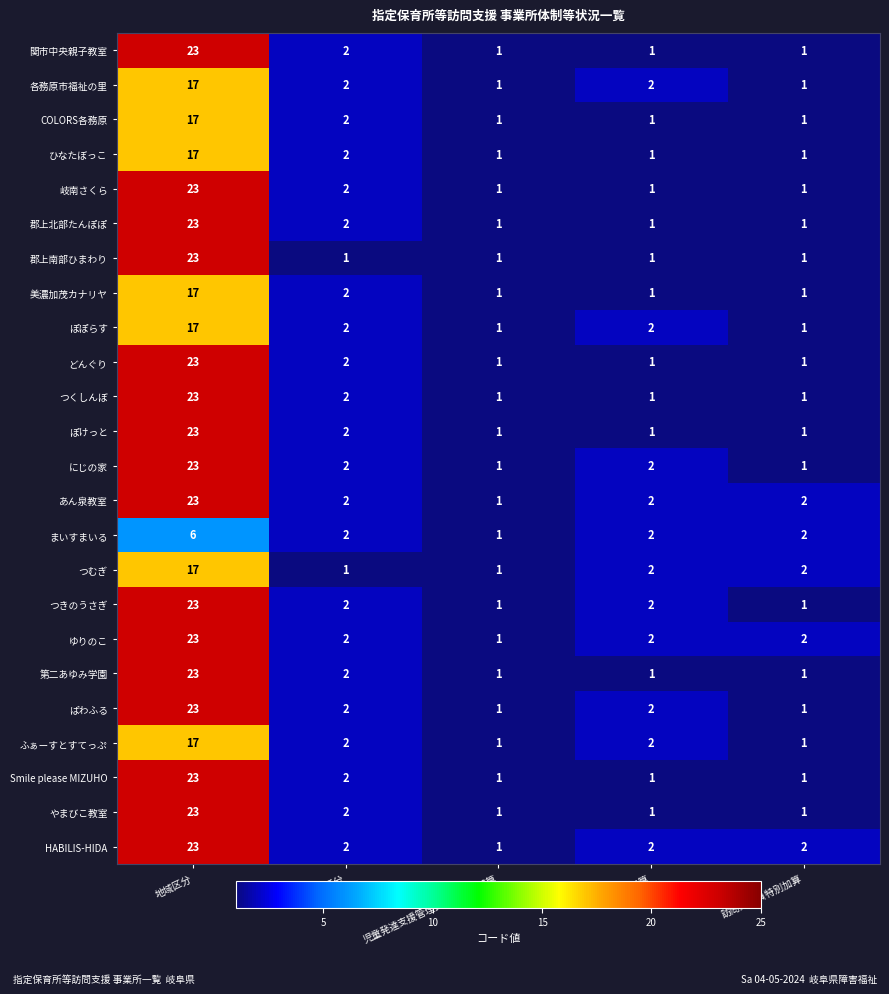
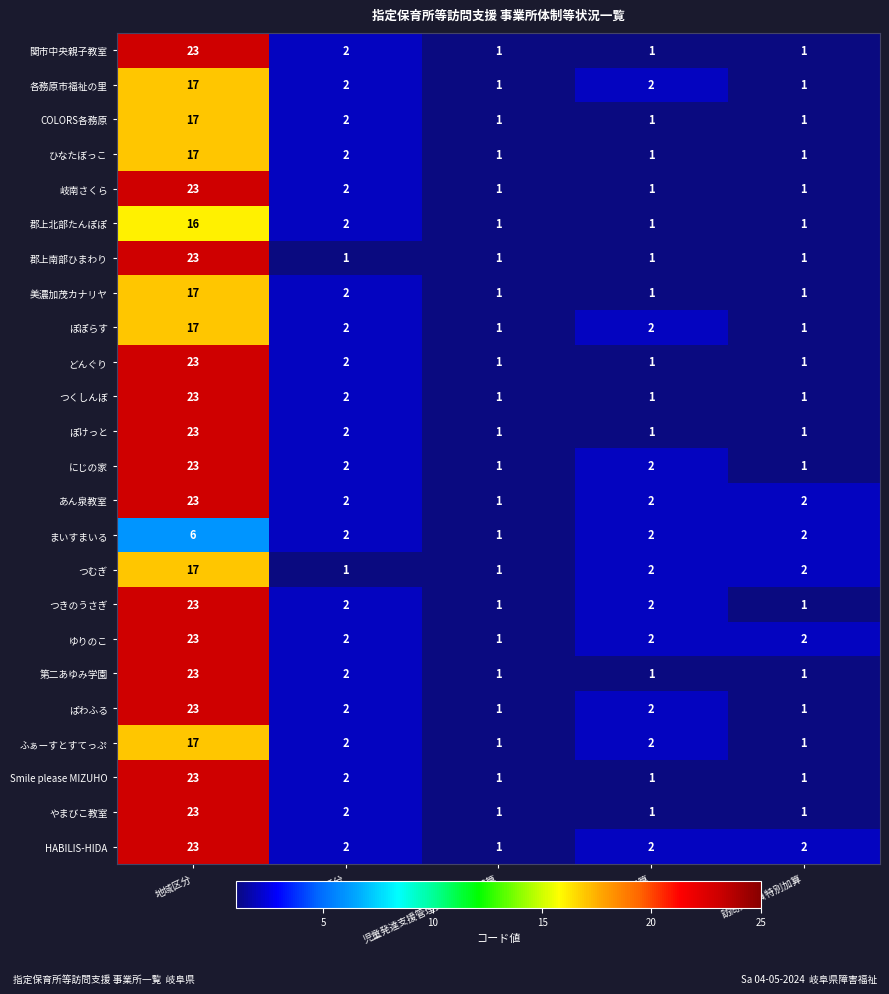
  {
    "関市中央親子教室": {
      "地域区分": 23
    },
    "各務原市福祉の里": {
      "地域区分": 17
    },
    "COLORS各務原": {
      "地域区分": 17
    },
    "ひなたぼっこ": {
      "地域区分": 17
    },
    "岐南さくら": {
      "地域区分": 23
    },
    "郡上北部たんぽぽ": {
-     "地域区分": 23
+     "地域区分": 16
    },
    "郡上南部ひまわり": {
      "地域区分": 23
    },
    "美濃加茂カナリヤ": {
      "地域区分": 17
    },
    "ぽぽらす": {
      "地域区分": 17
    },
    "どんぐり": {
      "地域区分": 23
    },
    "つくしんぼ": {
      "地域区分": 23
    },
    "ぽけっと": {
      "地域区分": 23
    },
    "にじの家": {
      "地域区分": 23
    },
    "あん泉教室": {
      "地域区分": 23
    },
    "まいすまいる": {
      "地域区分": 6
    },
    "つむぎ": {
      "地域区分": 17
    },
    "つきのうさぎ": {
      "地域区分": 23
    },
    "ゆりのこ": {
      "地域区分": 23
    },
    "第二あゆみ学園": {
      "地域区分": 23
    },
    "ぱわふる": {
      "地域区分": 23
    },
    "ふぁーすとすてっぷ": {
      "地域区分": 17
    },
    "Smile please MIZUHO": {
      "地域区分": 23
    },
    "やまびこ教室": {
      "地域区分": 23
    },
    "HABILIS-HIDA": {
      "地域区分": 23
    }
  }
